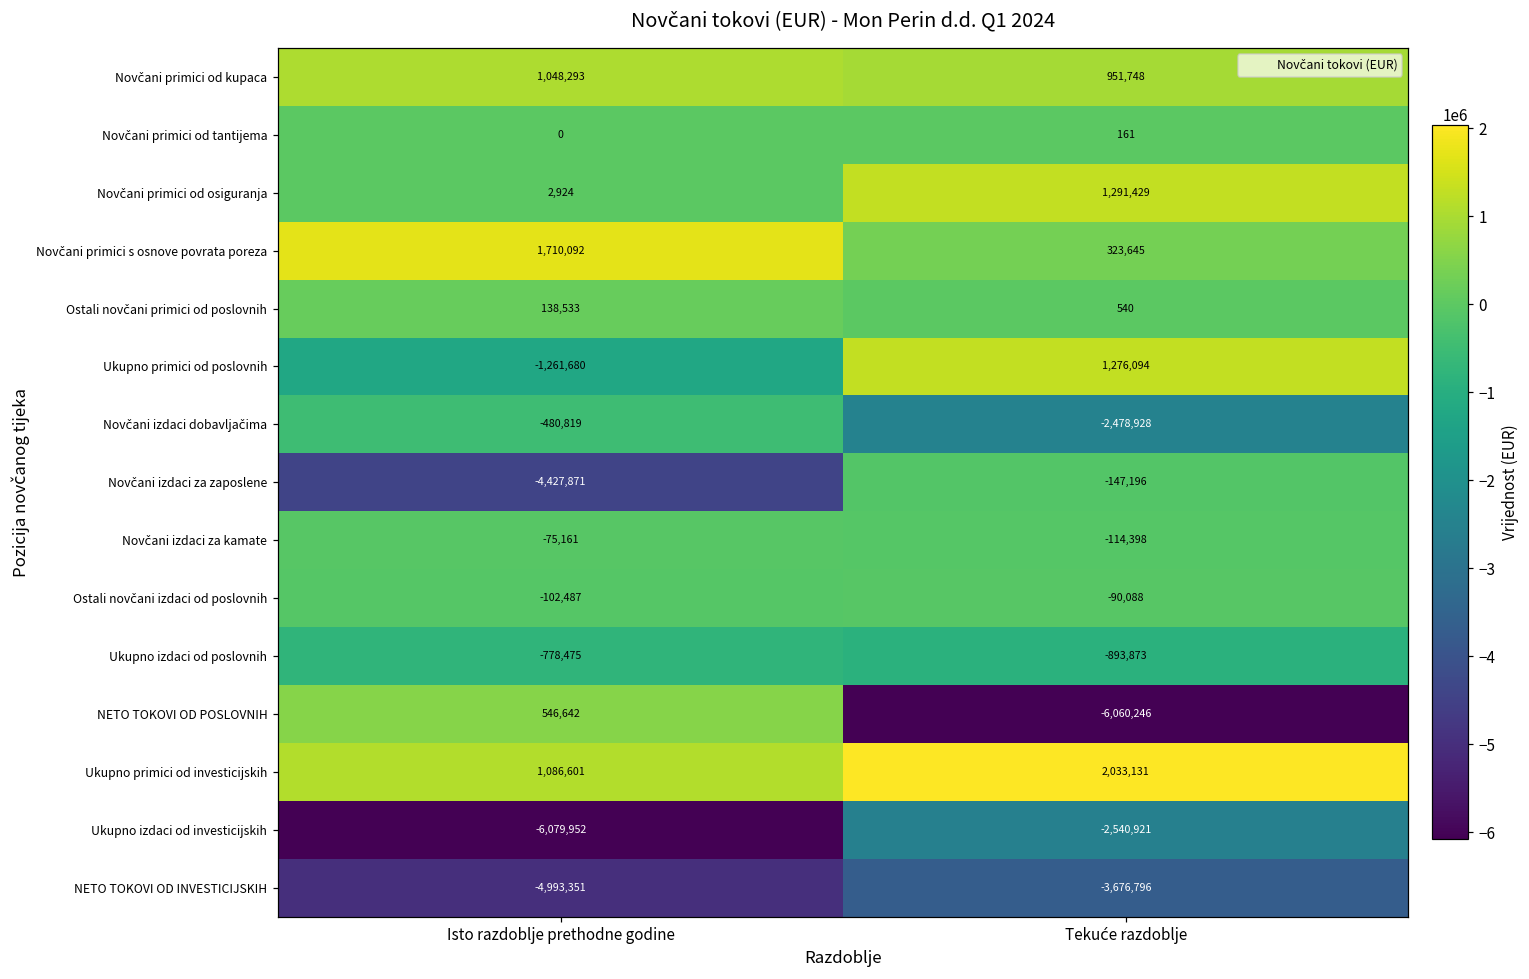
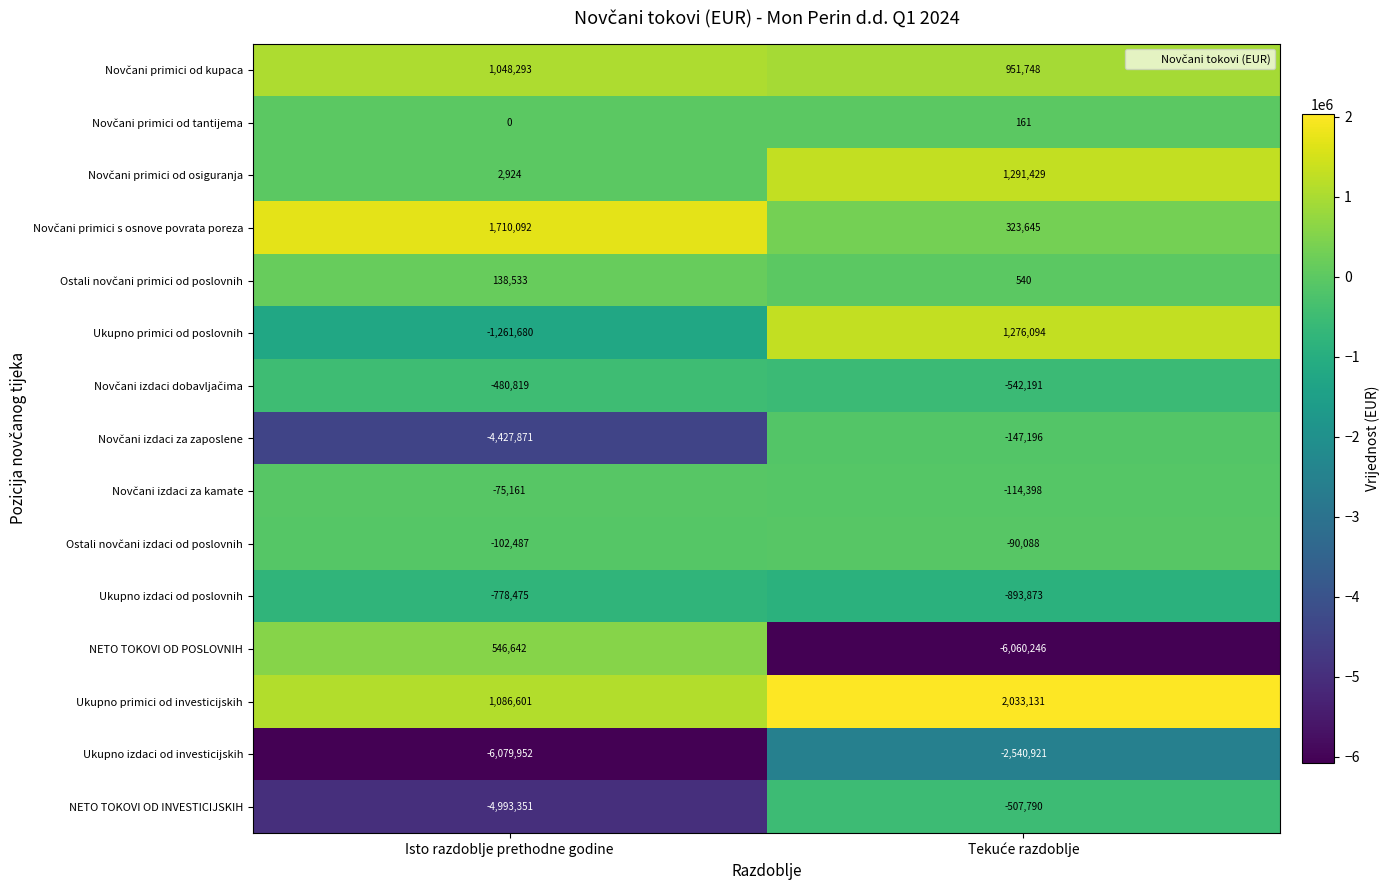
  {
    "Novčani primici od kupaca": {
      "Isto razdoblje prethodne godine": "1,048,293",
      "Tekuće razdoblje": "951,748"
    },
    "Novčani primici od tantijema": {
      "Isto razdoblje prethodne godine": "0",
      "Tekuće razdoblje": "161"
    },
    "Novčani primici od osiguranja": {
      "Isto razdoblje prethodne godine": "2,924",
      "Tekuće razdoblje": "1,291,429"
    },
    "Novčani primici s osnove povrata poreza": {
      "Isto razdoblje prethodne godine": "1,710,092",
      "Tekuće razdoblje": "323,645"
    },
    "Ostali novčani primici od poslovnih": {
      "Isto razdoblje prethodne godine": "138,533",
      "Tekuće razdoblje": "540"
    },
    "Ukupno primici od poslovnih": {
      "Isto razdoblje prethodne godine": "-1,261,680",
      "Tekuće razdoblje": "1,276,094"
    },
    "Novčani izdaci dobavljačima": {
      "Isto razdoblje prethodne godine": "-480,819",
-     "Tekuće razdoblje": "-2,478,928"
+     "Tekuće razdoblje": "-542,191"
    },
    "Novčani izdaci za zaposlene": {
      "Isto razdoblje prethodne godine": "-4,427,871",
      "Tekuće razdoblje": "-147,196"
    },
    "Novčani izdaci za kamate": {
      "Isto razdoblje prethodne godine": "-75,161",
      "Tekuće razdoblje": "-114,398"
    },
    "Ostali novčani izdaci od poslovnih": {
      "Isto razdoblje prethodne godine": "-102,487",
      "Tekuće razdoblje": "-90,088"
    },
    "Ukupno izdaci od poslovnih": {
      "Isto razdoblje prethodne godine": "-778,475",
      "Tekuće razdoblje": "-893,873"
    },
    "NETO TOKOVI OD POSLOVNIH": {
      "Isto razdoblje prethodne godine": "546,642",
      "Tekuće razdoblje": "-6,060,246"
    },
    "Ukupno primici od investicijskih": {
      "Isto razdoblje prethodne godine": "1,086,601",
      "Tekuće razdoblje": "2,033,131"
    },
    "Ukupno izdaci od investicijskih": {
      "Isto razdoblje prethodne godine": "-6,079,952",
      "Tekuće razdoblje": "-2,540,921"
    },
    "NETO TOKOVI OD INVESTICIJSKIH": {
      "Isto razdoblje prethodne godine": "-4,993,351",
-     "Tekuće razdoblje": "-3,676,796"
+     "Tekuće razdoblje": "-507,790"
    }
  }
